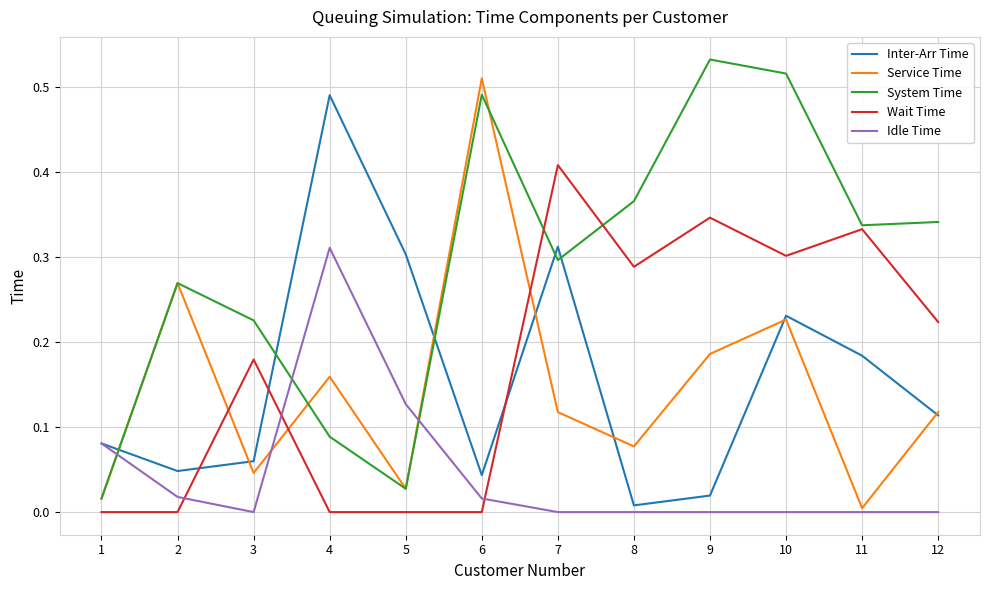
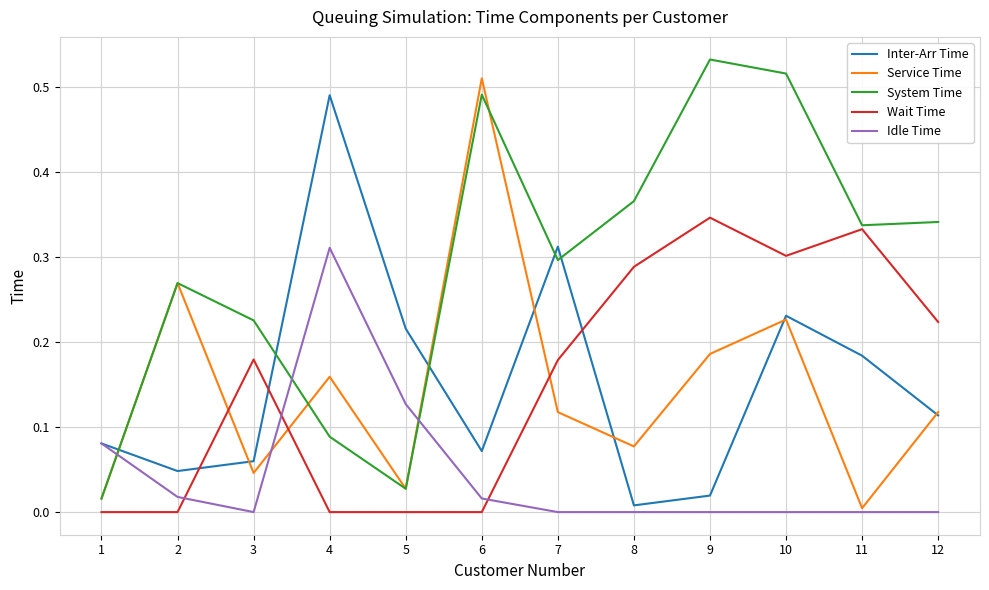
  {
    "Inter-Arr Time": {
      "2": 0.05,
      "3": 0.06,
      "4": 0.49,
-     "5": 0.30,
-     "6": 0.04,
+     "5": 0.22,
+     "6": 0.07,
      "7": 0.31,
      "8": 0.01,
      "9": 0.02,
      "10": 0.23,
      "11": 0.18,
      "12": 0.11
    },
    "Service Time": {
      "3": 0.05,
      "4": 0.16,
      "6": 0.51,
      "7": 0.12,
      "8": 0.08,
      "9": 0.19,
      "10": 0.23,
      "11": 0.00,
      "12": 0.12
    },
    "System Time": {
      "3": 0.23,
      "4": 0.09,
      "6": 0.49,
      "7": 0.30,
      "8": 0.37,
      "9": 0.53,
      "10": 0.52,
      "11": 0.34,
      "12": 0.34
    },
    "Wait Time": {
      "1": 0.00,
      "2": 0.00,
      "3": 0.18,
      "4": 0.00,
      "5": 0.00,
      "6": 0.00,
-     "7": 0.41,
+     "7": 0.18,
      "8": 0.29,
      "9": 0.35,
      "10": 0.30,
      "11": 0.33,
      "12": 0.22
    },
    "Idle Time": {
      "2": 0.02,
      "3": 0.00,
      "4": 0.31,
      "5": 0.13,
      "6": 0.02,
      "7": 0.00,
      "8": 0.00,
      "9": 0.00,
      "10": 0.00,
      "11": 0.00,
      "12": 0.00
    }
  }
